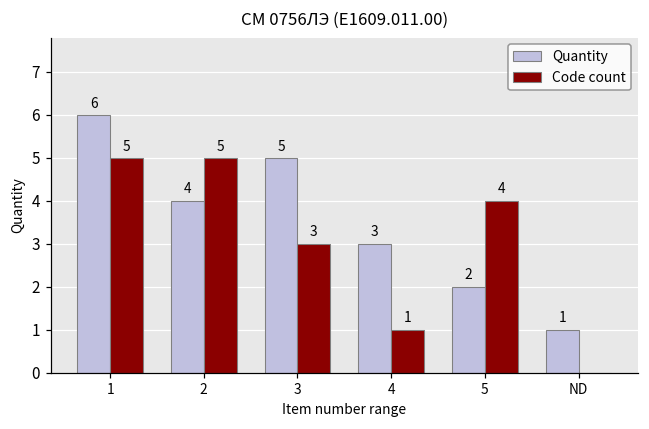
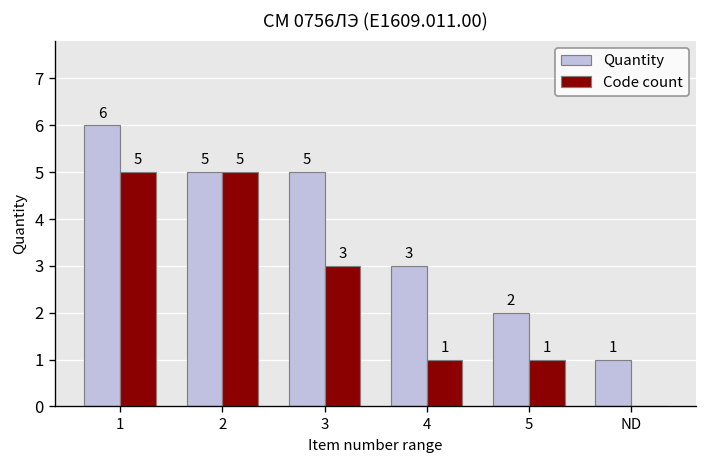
  {
    "Quantity": {
      "1": 6,
-     "2": 4,
+     "2": 5,
      "3": 5,
      "4": 3,
      "5": 2,
      "ND": 1
    },
    "Code count": {
      "1": 5,
      "2": 5,
      "3": 3,
      "4": 1,
-     "5": 4
+     "5": 1
    }
  }
